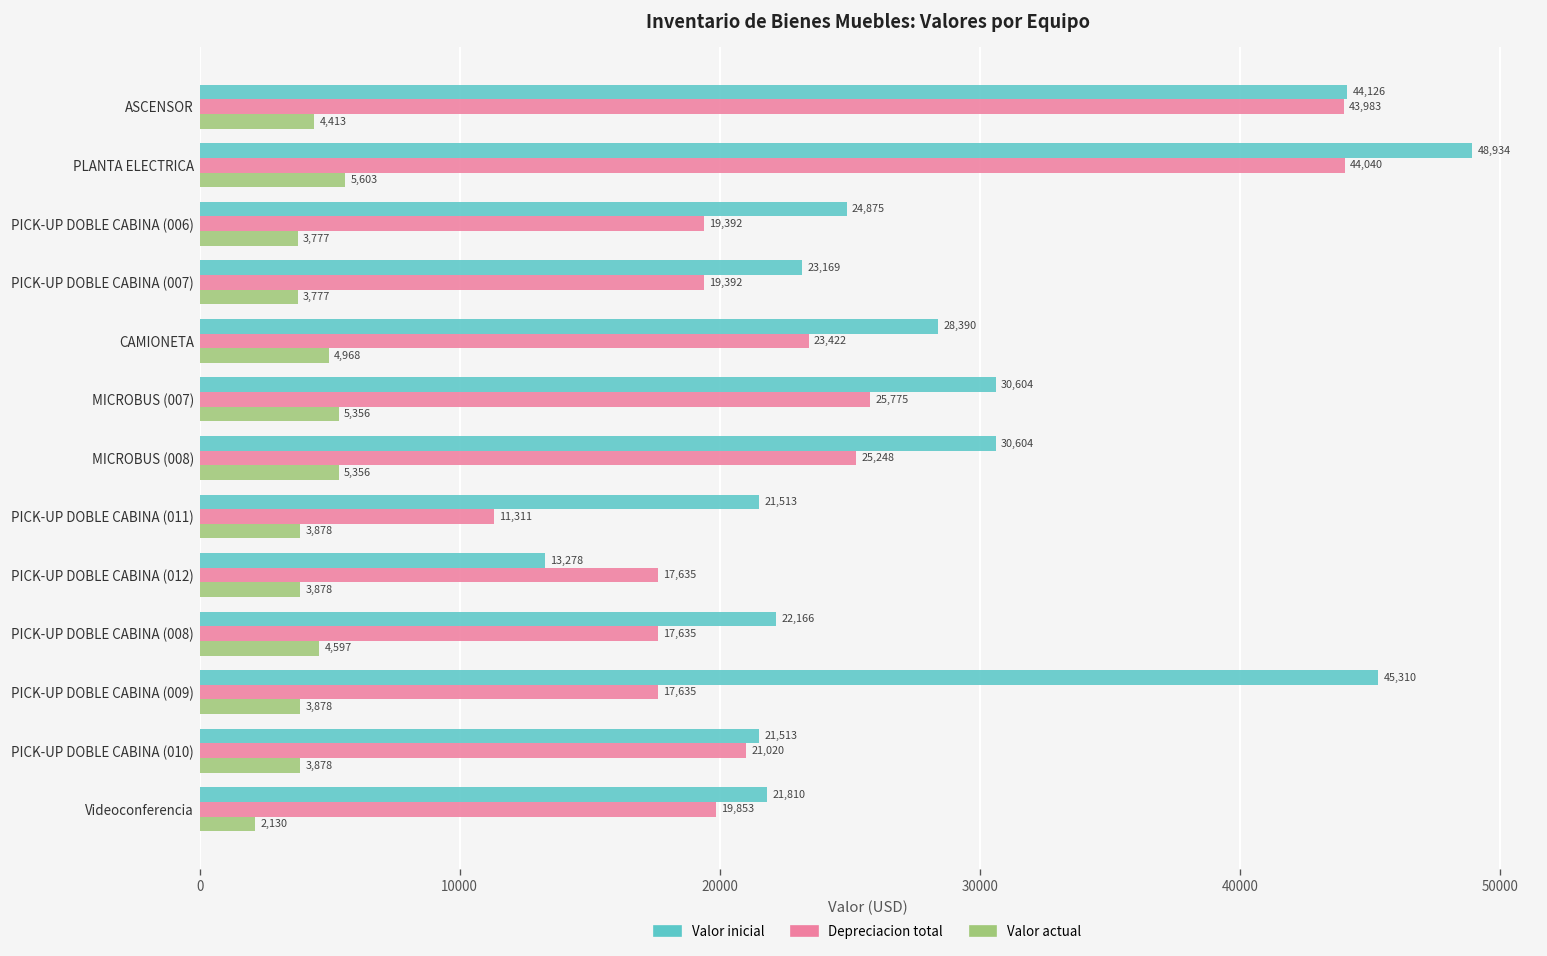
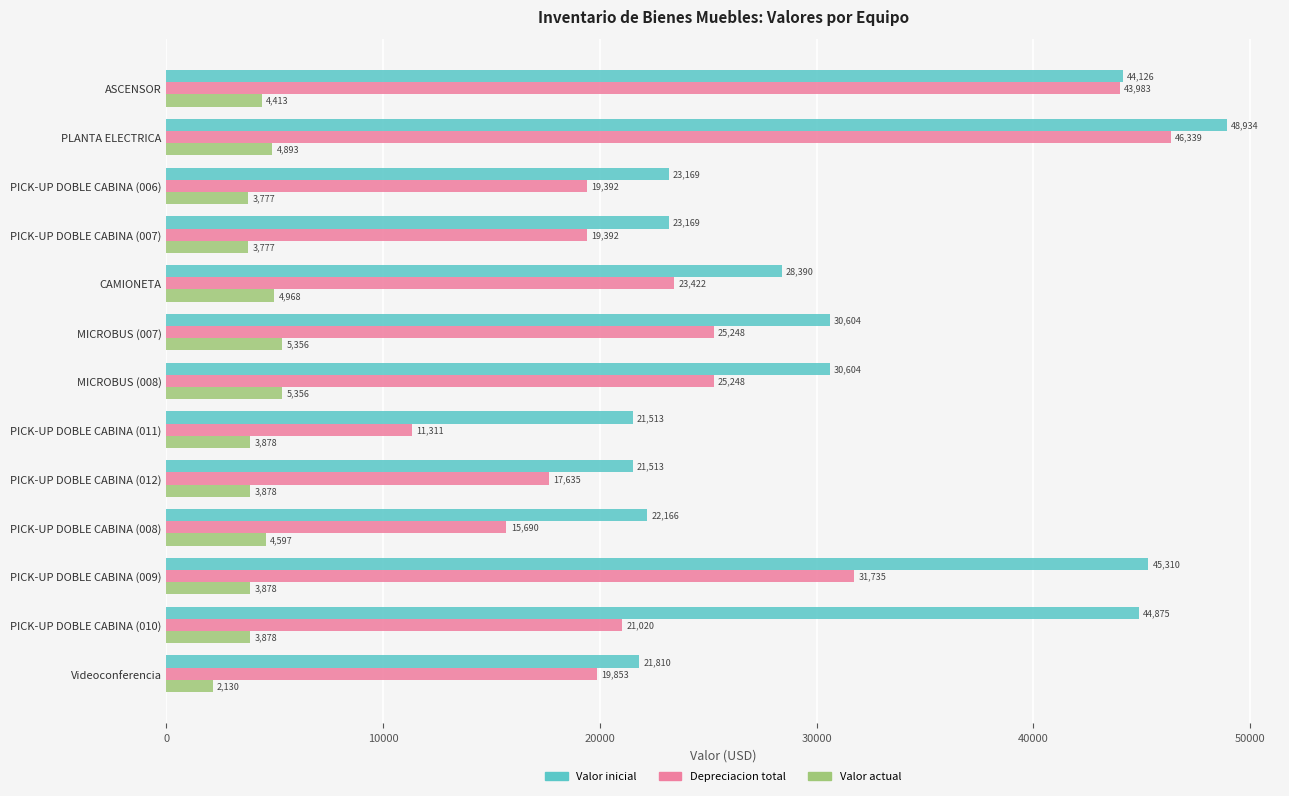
  {
    "Valor inicial": {
      "ASCENSOR": "44,126",
      "PLANTA ELECTRICA": "48,934",
-     "PICK-UP DOBLE CABINA (006)": "24,875",
+     "PICK-UP DOBLE CABINA (006)": "23,169",
      "PICK-UP DOBLE CABINA (007)": "23,169",
      "CAMIONETA": "28,390",
      "MICROBUS (007)": "30,604",
      "MICROBUS (008)": "30,604",
      "PICK-UP DOBLE CABINA (011)": "21,513",
-     "PICK-UP DOBLE CABINA (012)": "13,278",
+     "PICK-UP DOBLE CABINA (012)": "21,513",
      "PICK-UP DOBLE CABINA (008)": "22,166",
      "PICK-UP DOBLE CABINA (009)": "45,310",
-     "PICK-UP DOBLE CABINA (010)": "21,513",
+     "PICK-UP DOBLE CABINA (010)": "44,875",
      "Videoconferencia": "21,810"
    },
    "Depreciacion total": {
      "ASCENSOR": "43,983",
-     "PLANTA ELECTRICA": "44,040",
+     "PLANTA ELECTRICA": "46,339",
      "PICK-UP DOBLE CABINA (006)": "19,392",
      "PICK-UP DOBLE CABINA (007)": "19,392",
      "CAMIONETA": "23,422",
-     "MICROBUS (007)": "25,775",
+     "MICROBUS (007)": "25,248",
      "MICROBUS (008)": "25,248",
      "PICK-UP DOBLE CABINA (011)": "11,311",
      "PICK-UP DOBLE CABINA (012)": "17,635",
-     "PICK-UP DOBLE CABINA (008)": "17,635",
-     "PICK-UP DOBLE CABINA (009)": "17,635",
+     "PICK-UP DOBLE CABINA (008)": "15,690",
+     "PICK-UP DOBLE CABINA (009)": "31,735",
      "PICK-UP DOBLE CABINA (010)": "21,020",
      "Videoconferencia": "19,853"
    },
    "Valor actual": {
      "ASCENSOR": "4,413",
-     "PLANTA ELECTRICA": "5,603",
+     "PLANTA ELECTRICA": "4,893",
      "PICK-UP DOBLE CABINA (006)": "3,777",
      "PICK-UP DOBLE CABINA (007)": "3,777",
      "CAMIONETA": "4,968",
      "MICROBUS (007)": "5,356",
      "MICROBUS (008)": "5,356",
      "PICK-UP DOBLE CABINA (011)": "3,878",
      "PICK-UP DOBLE CABINA (012)": "3,878",
      "PICK-UP DOBLE CABINA (008)": "4,597",
      "PICK-UP DOBLE CABINA (009)": "3,878",
      "PICK-UP DOBLE CABINA (010)": "3,878",
      "Videoconferencia": "2,130"
    }
  }
